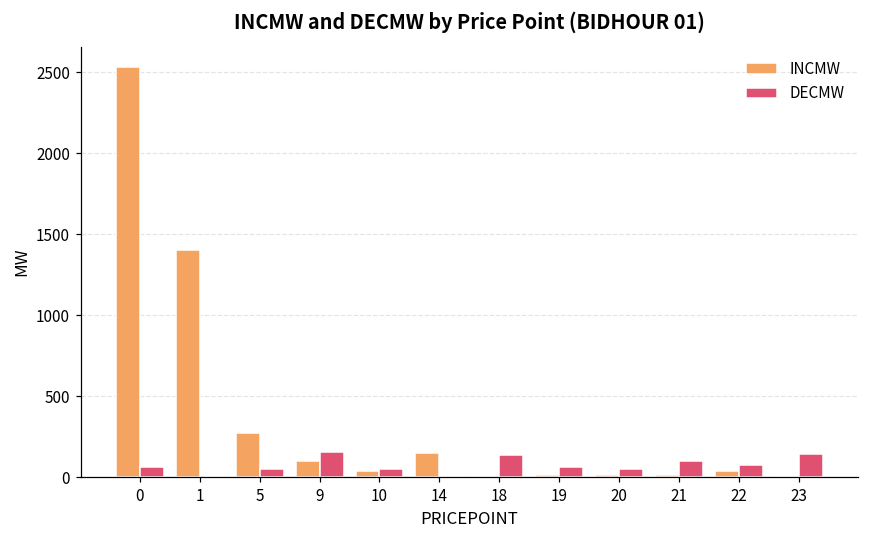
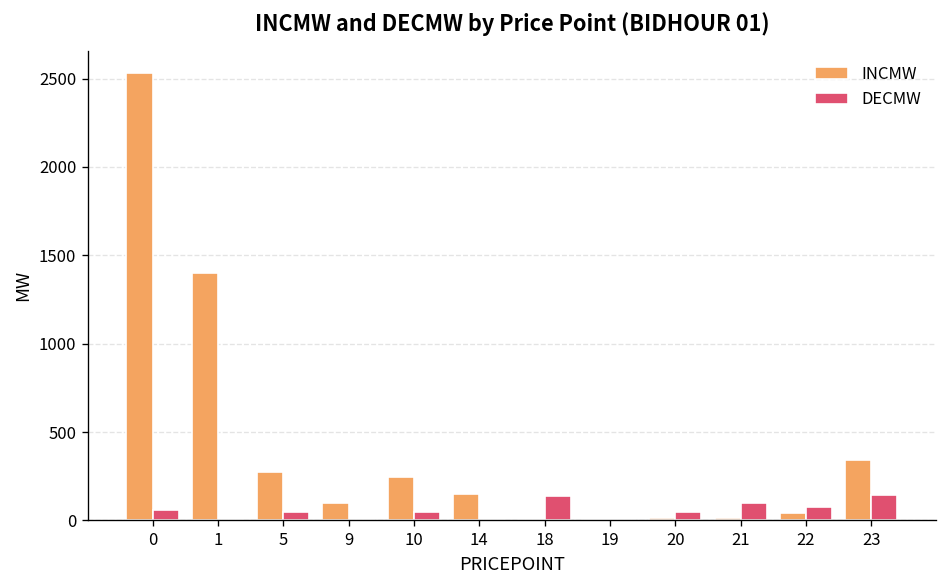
  {
    "INCMW": {
      "0": 2530,
      "1": 1400,
      "5": 270,
      "9": 100,
-     "10": 40,
+     "10": 240,
      "14": 150,
      "22": 40,
-     "23": 10
+     "23": 340
    },
    "DECMW": {
      "0": 60,
      "1": 0,
      "5": 50,
-     "9": 160,
+     "9": 0,
      "10": 50,
      "14": 0,
      "18": 140,
-     "19": 60,
+     "19": 0,
      "20": 50,
      "21": 100,
      "22": 80,
      "23": 140
    }
  }
